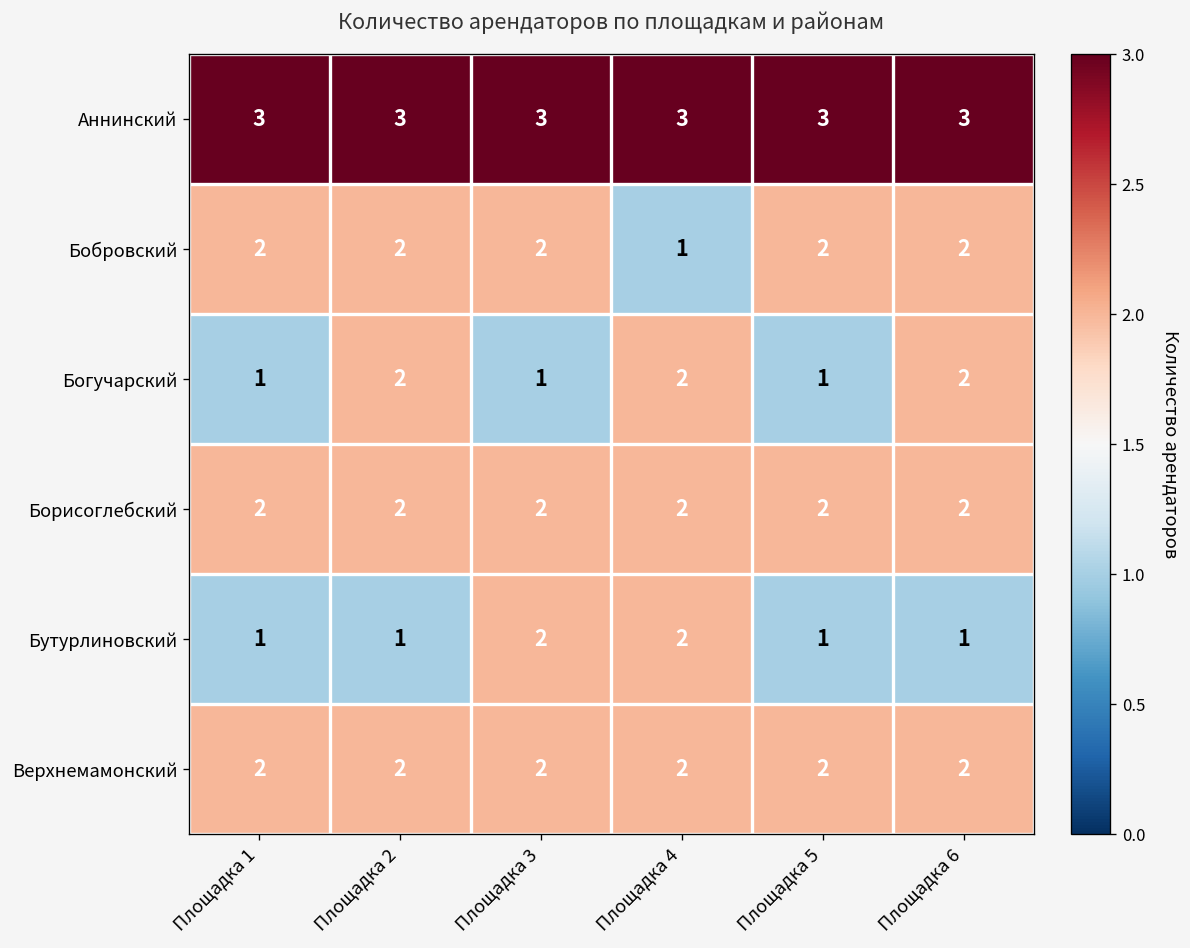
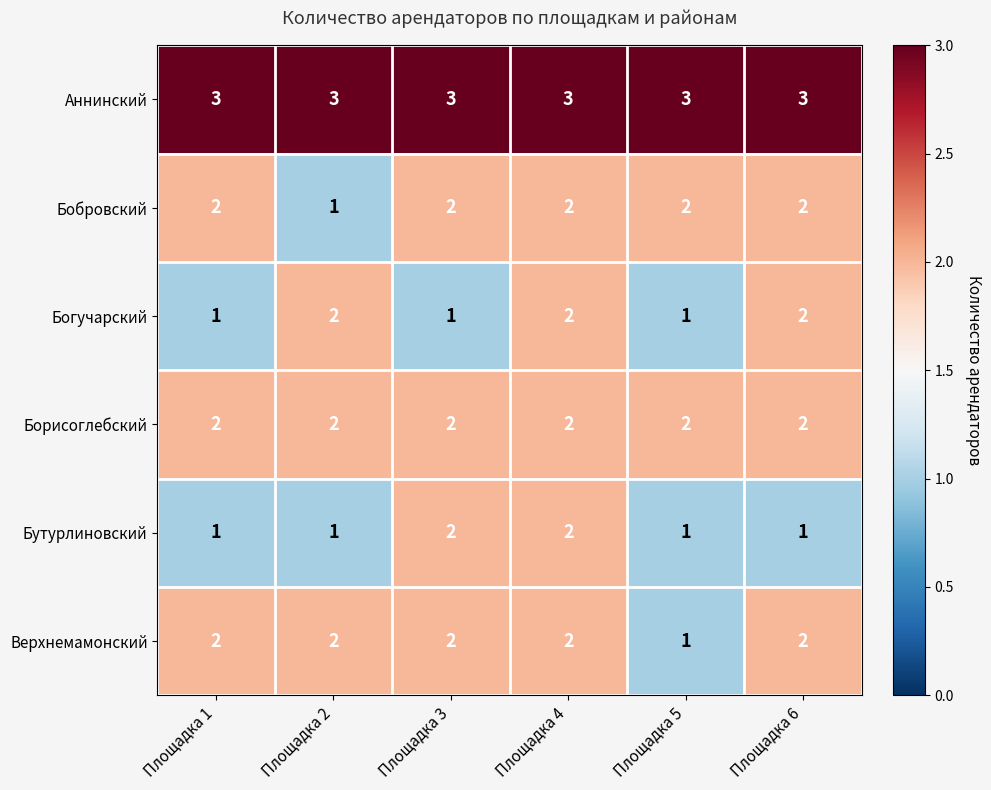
  {
    "Аннинский": {
      "Площадка 1": 3,
      "Площадка 2": 3,
      "Площадка 3": 3,
      "Площадка 4": 3,
      "Площадка 5": 3,
      "Площадка 6": 3
    },
    "Бобровский": {
      "Площадка 1": 2,
-     "Площадка 2": 2,
+     "Площадка 2": 1,
      "Площадка 3": 2,
-     "Площадка 4": 1,
+     "Площадка 4": 2,
      "Площадка 5": 2,
      "Площадка 6": 2
    },
    "Богучарский": {
      "Площадка 1": 1,
      "Площадка 2": 2,
      "Площадка 3": 1,
      "Площадка 4": 2,
      "Площадка 5": 1,
      "Площадка 6": 2
    },
    "Борисоглебский": {
      "Площадка 1": 2,
      "Площадка 2": 2,
      "Площадка 3": 2,
      "Площадка 4": 2,
      "Площадка 5": 2,
      "Площадка 6": 2
    },
    "Бутурлиновский": {
      "Площадка 1": 1,
      "Площадка 2": 1,
      "Площадка 3": 2,
      "Площадка 4": 2,
      "Площадка 5": 1,
      "Площадка 6": 1
    },
    "Верхнемамонский": {
      "Площадка 1": 2,
      "Площадка 2": 2,
      "Площадка 3": 2,
      "Площадка 4": 2,
-     "Площадка 5": 2,
+     "Площадка 5": 1,
      "Площадка 6": 2
    }
  }
